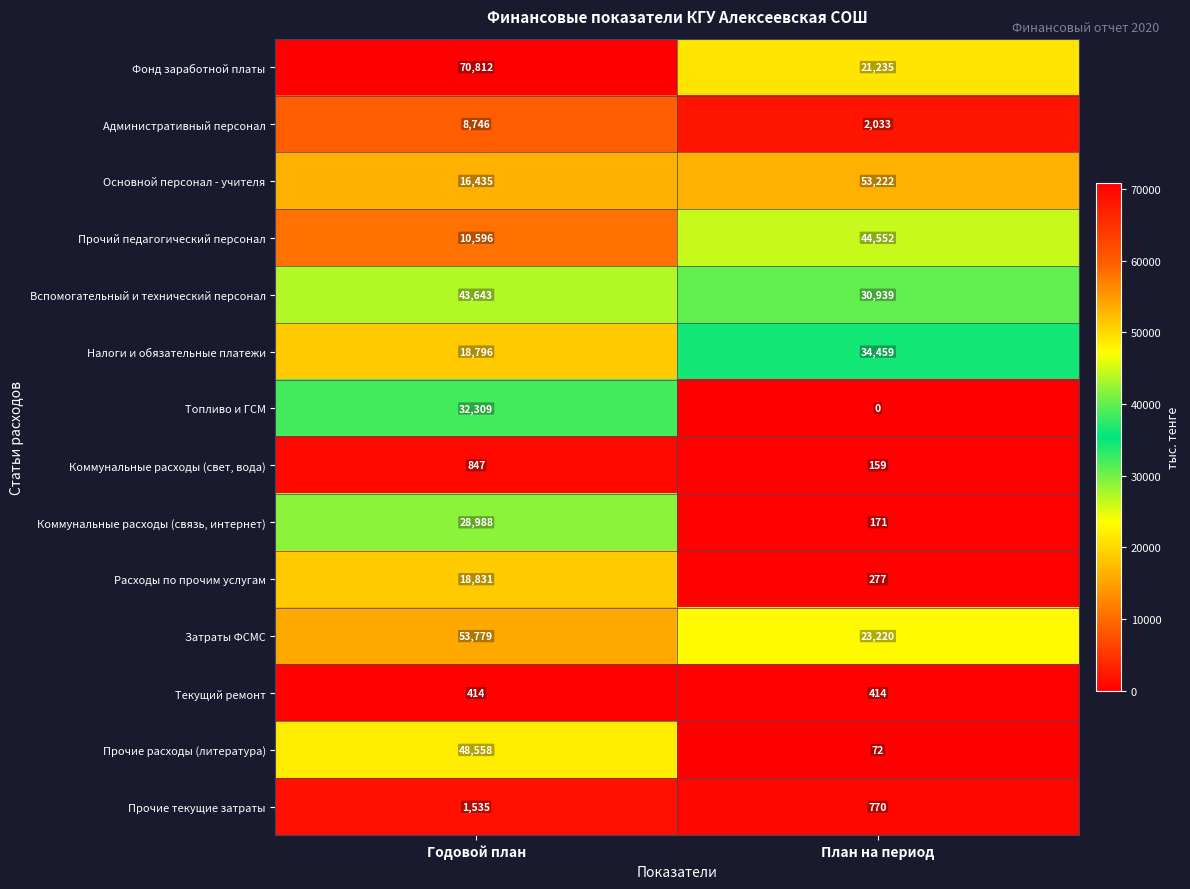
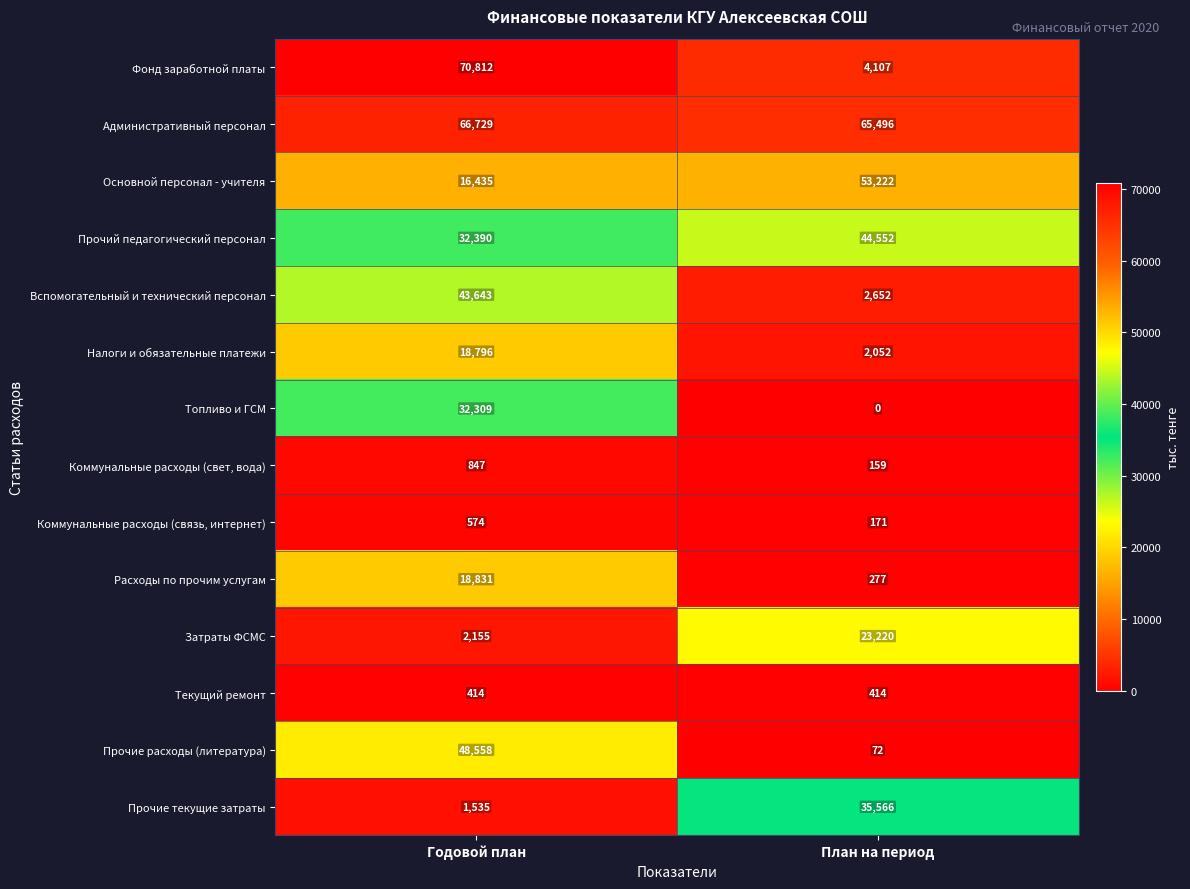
  {
    "Фонд заработной платы": {
-     "План на период": "21,235"
+     "План на период": "4,107"
    },
    "Административный персонал": {
-     "Годовой план": "8,746",
-     "План на период": "2,033"
+     "Годовой план": "66,729",
+     "План на период": "65,496"
    },
    "Прочий педагогический персонал": {
-     "Годовой план": "10,596"
+     "Годовой план": "32,390"
    },
    "Вспомогательный и технический персонал": {
-     "План на период": "30,939"
+     "План на период": "2,652"
    },
    "Налоги и обязательные платежи": {
-     "План на период": "34,459"
+     "План на период": "2,052"
    },
    "Коммунальные расходы (связь, интернет)": {
-     "Годовой план": "28,988"
+     "Годовой план": "574"
    },
    "Затраты ФСМС": {
-     "Годовой план": "53,779"
+     "Годовой план": "2,155"
    },
    "Прочие текущие затраты": {
-     "План на период": "770"
+     "План на период": "35,566"
    }
  }
